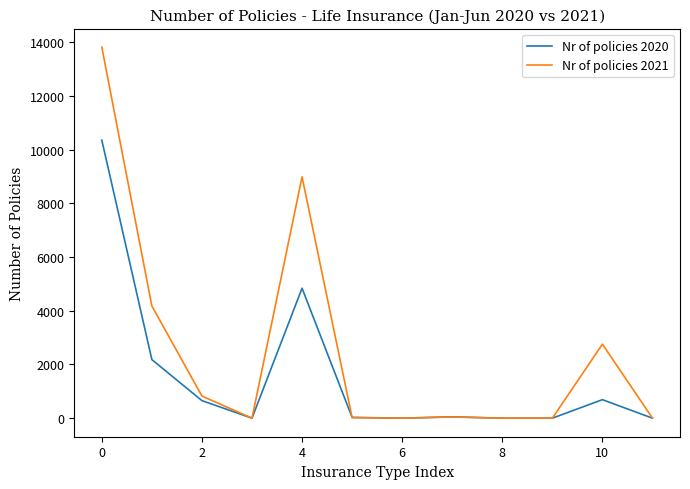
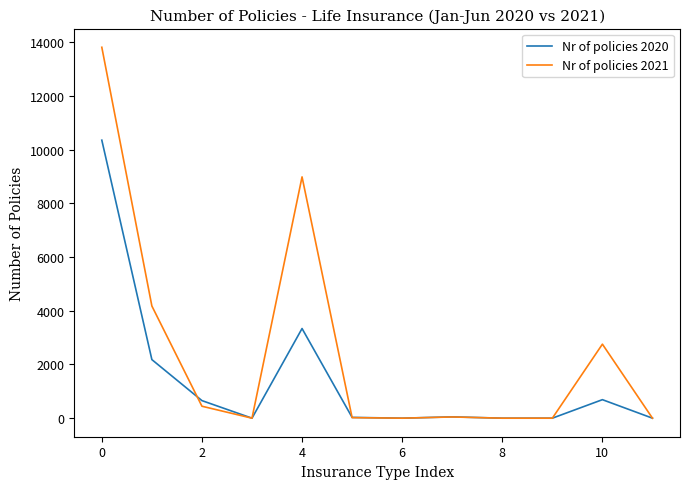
  {
    "Nr of policies 2020": {
      "0": 10300,
      "2": 700,
-     "4": 4800,
+     "4": 3300,
      "10": 700
    },
    "Nr of policies 2021": {
      "0": 13800,
-     "2": 800,
+     "2": 400,
      "4": 9000,
      "10": 2800
    }
  }
